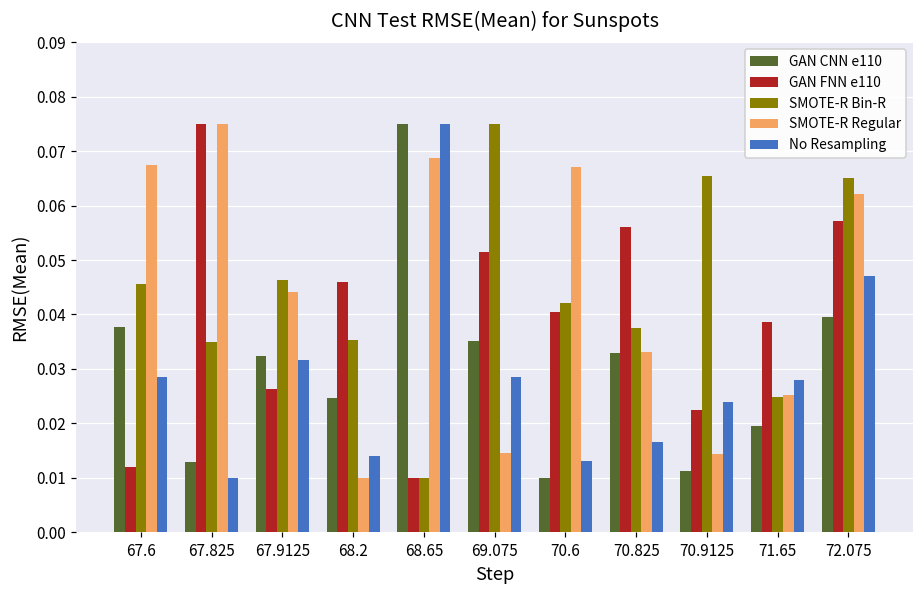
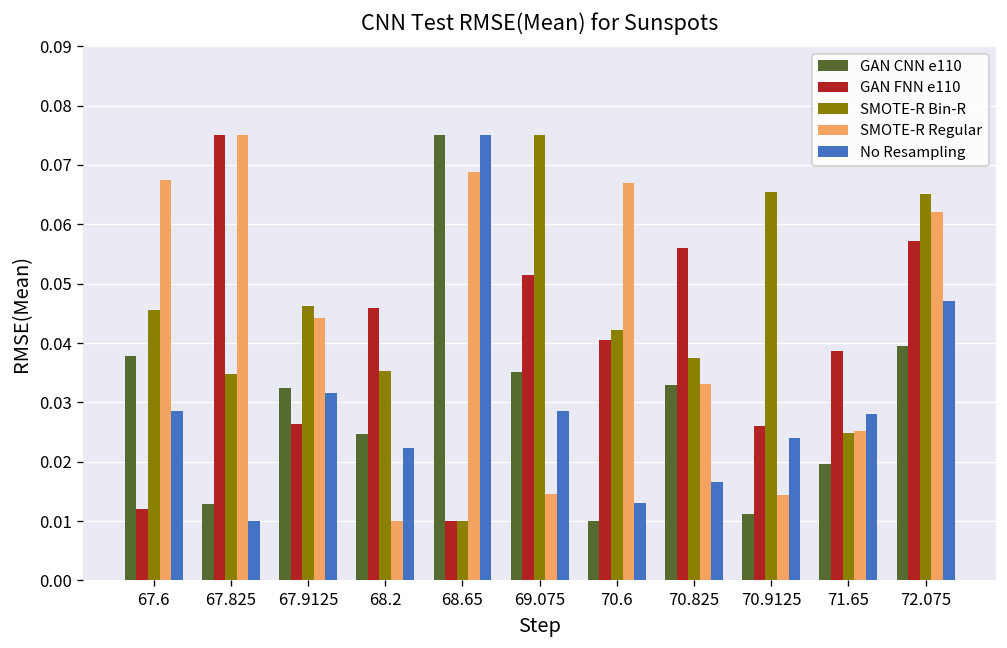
  {
    "GAN CNN e110": {
      "67.6": 0.038,
      "67.825": 0.013,
      "67.9125": 0.032,
      "68.2": 0.025,
      "68.65": 0.075,
      "69.075": 0.035,
      "70.6": 0.010,
      "70.825": 0.033,
      "70.9125": 0.011,
      "71.65": 0.020,
      "72.075": 0.040
    },
    "GAN FNN e110": {
      "67.6": 0.012,
      "67.825": 0.075,
      "67.9125": 0.026,
      "68.2": 0.046,
      "68.65": 0.010,
      "69.075": 0.051,
      "70.6": 0.040,
      "70.825": 0.056,
-     "70.9125": 0.022,
+     "70.9125": 0.026,
      "71.65": 0.039,
      "72.075": 0.057
    },
    "SMOTE-R Bin-R": {
      "67.6": 0.046,
      "67.825": 0.035,
      "67.9125": 0.046,
      "68.2": 0.035,
      "68.65": 0.010,
      "69.075": 0.075,
      "70.6": 0.042,
      "70.825": 0.038,
      "70.9125": 0.065,
      "71.65": 0.025,
      "72.075": 0.065
    },
    "SMOTE-R Regular": {
      "67.6": 0.068,
      "67.825": 0.075,
      "67.9125": 0.044,
      "68.2": 0.010,
      "68.65": 0.069,
      "69.075": 0.015,
      "70.6": 0.067,
      "70.825": 0.033,
      "70.9125": 0.014,
      "71.65": 0.025,
      "72.075": 0.062
    },
    "No Resampling": {
      "67.6": 0.029,
      "67.825": 0.010,
      "67.9125": 0.032,
-     "68.2": 0.014,
+     "68.2": 0.022,
      "68.65": 0.075,
      "69.075": 0.029,
      "70.6": 0.013,
      "70.825": 0.017,
      "70.9125": 0.024,
      "71.65": 0.028,
      "72.075": 0.047
    }
  }
